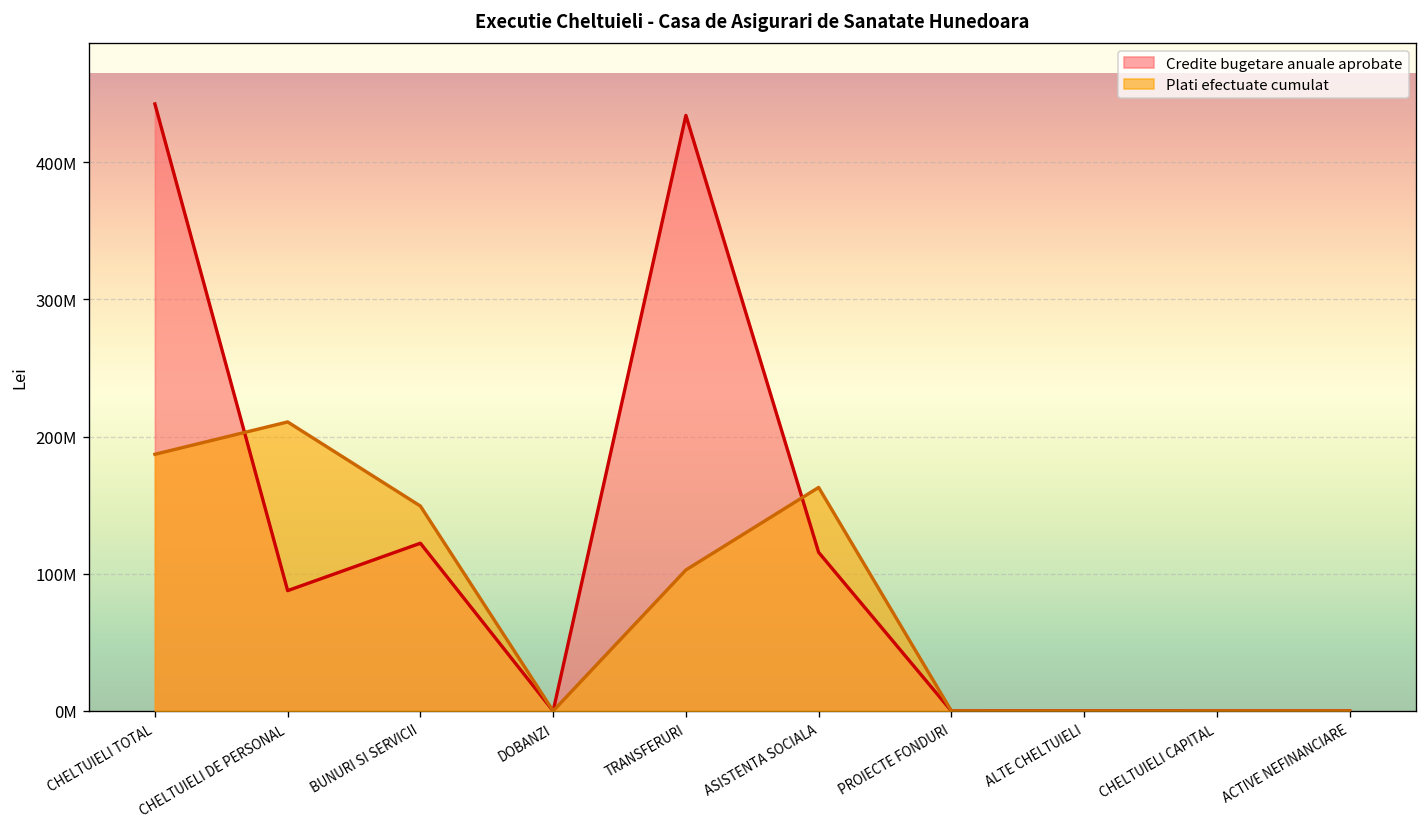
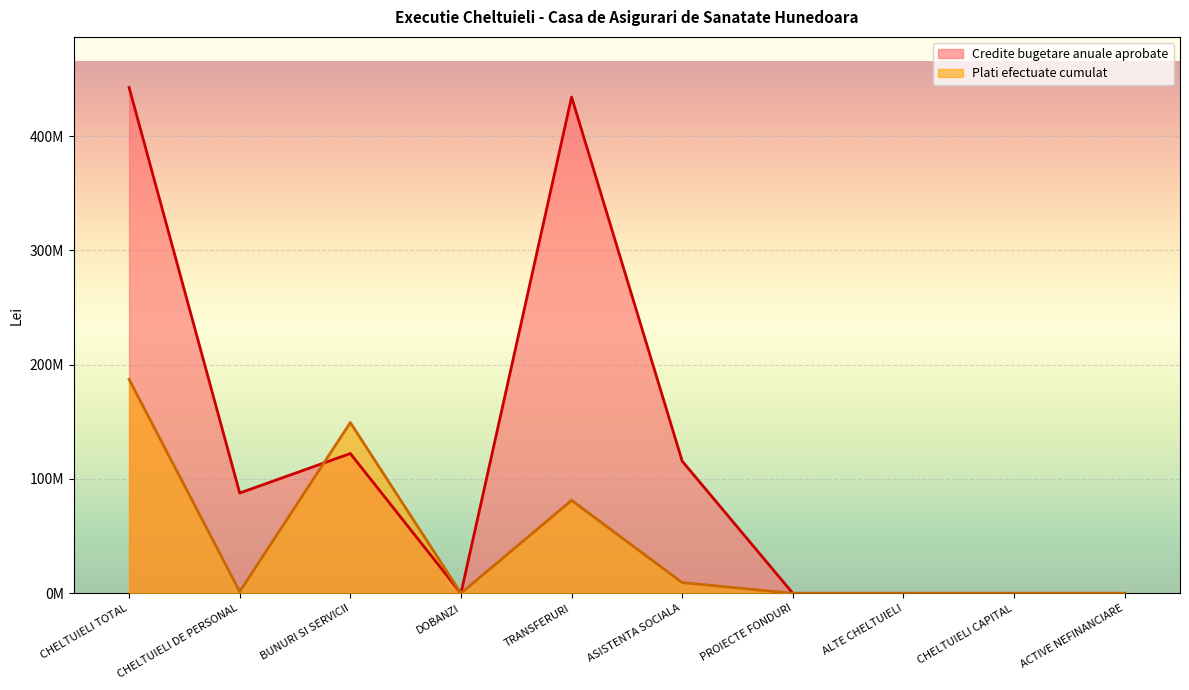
  {
    "Credite bugetare anuale aprobate": {
      "CHELTUIELI TOTAL": 442000000,
      "CHELTUIELI DE PERSONAL": 88000000,
      "BUNURI SI SERVICII": 122000000,
      "TRANSFERURI": 434000000,
      "ASISTENTA SOCIALA": 116000000
    },
    "Plati efectuate cumulat": {
      "CHELTUIELI TOTAL": 187000000,
-     "CHELTUIELI DE PERSONAL": 211000000,
+     "CHELTUIELI DE PERSONAL": 1000000,
      "BUNURI SI SERVICII": 149000000,
-     "TRANSFERURI": 103000000,
-     "ASISTENTA SOCIALA": 163000000
+     "TRANSFERURI": 81000000,
+     "ASISTENTA SOCIALA": 9000000
    }
  }
